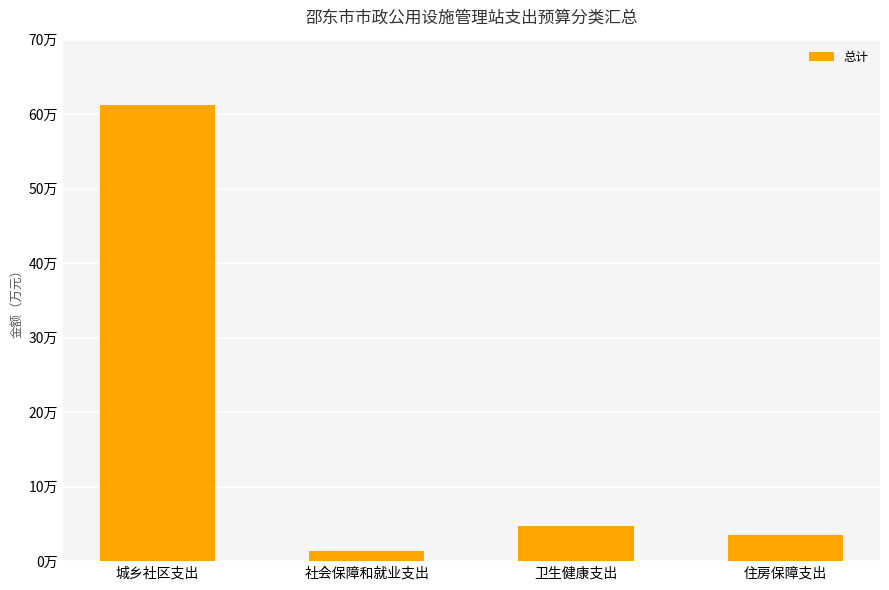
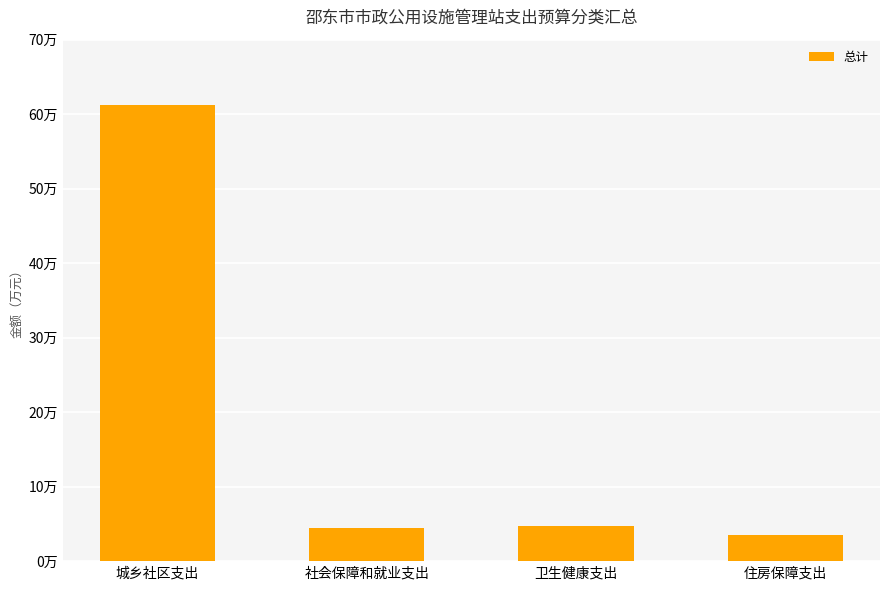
  {
    "城乡社区支出": "61万",
-   "社会保障和就业支出": "1万",
+   "社会保障和就业支出": "4万",
    "卫生健康支出": "5万",
    "住房保障支出": "4万"
  }
